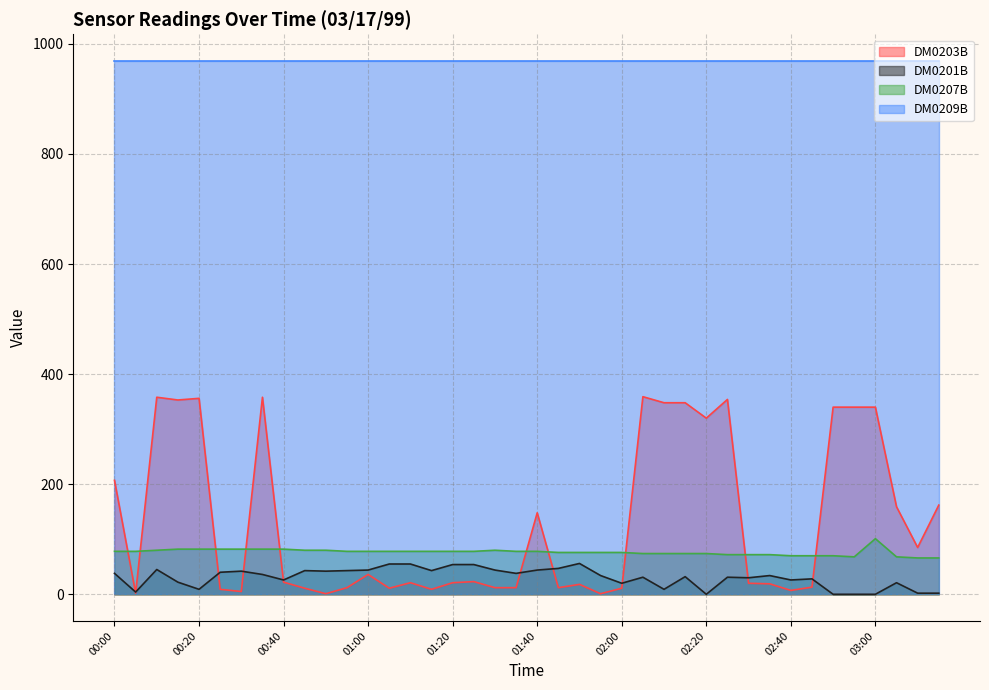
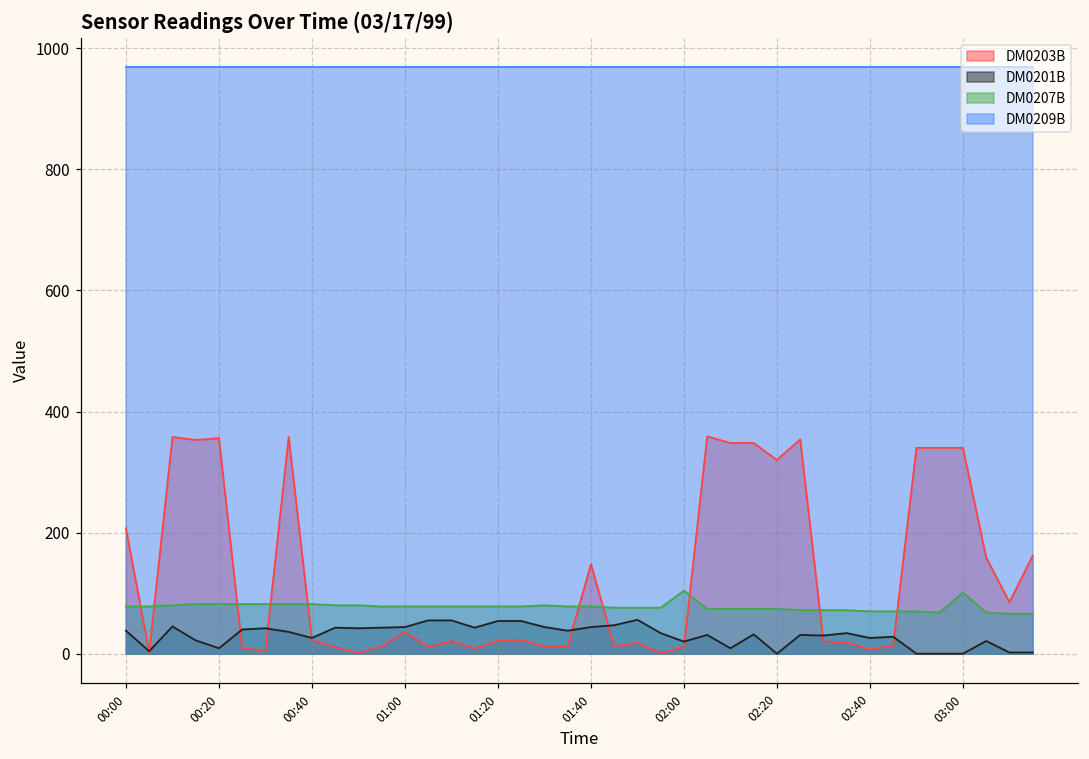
  {
    "DM0203B": {
      "00:00": 210,
      "00:20": 360,
      "01:00": 40,
      "01:20": 20,
      "01:40": 150,
      "02:00": 10,
      "02:20": 320,
      "02:40": 10,
      "03:00": 340
    },
    "DM0201B": {
      "00:00": 40,
      "00:20": 10,
      "01:00": 40,
      "01:20": 50,
      "01:40": 40,
      "02:00": 20,
      "02:20": 0,
      "02:40": 30,
      "03:00": 0
    },
    "DM0207B": {
      "00:00": 80,
      "00:20": 80,
      "00:40": 80,
      "01:00": 80,
      "01:20": 80,
      "01:40": 80,
-     "02:00": 80,
+     "02:00": 100,
      "02:20": 70,
      "02:40": 70,
      "03:00": 100
    },
    "DM0209B": {
      "00:00": 970,
      "00:20": 970,
      "00:40": 970,
      "01:00": 970,
      "01:20": 970,
      "01:40": 970,
      "02:00": 970,
      "02:20": 970,
      "02:40": 970
    }
  }
